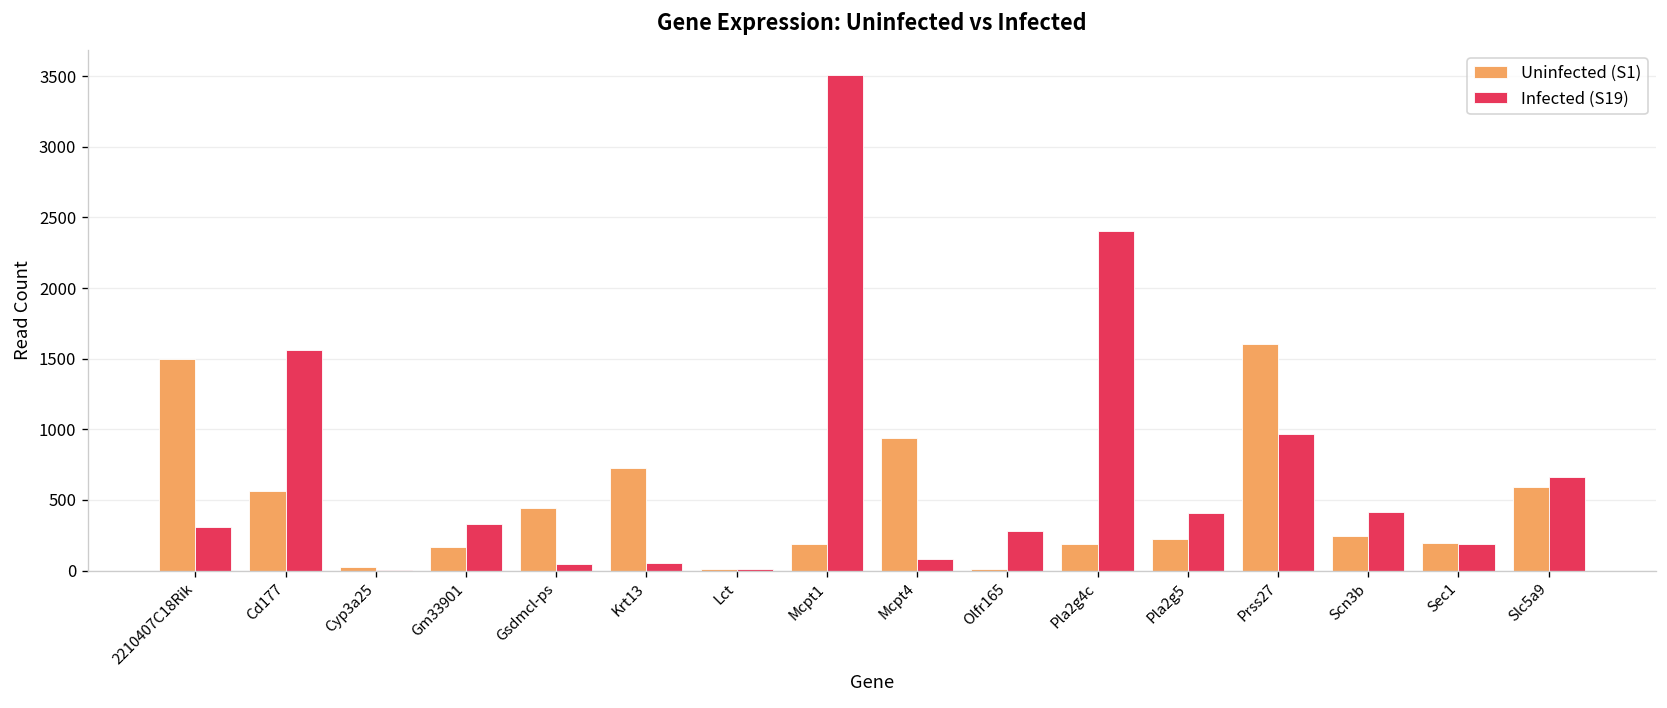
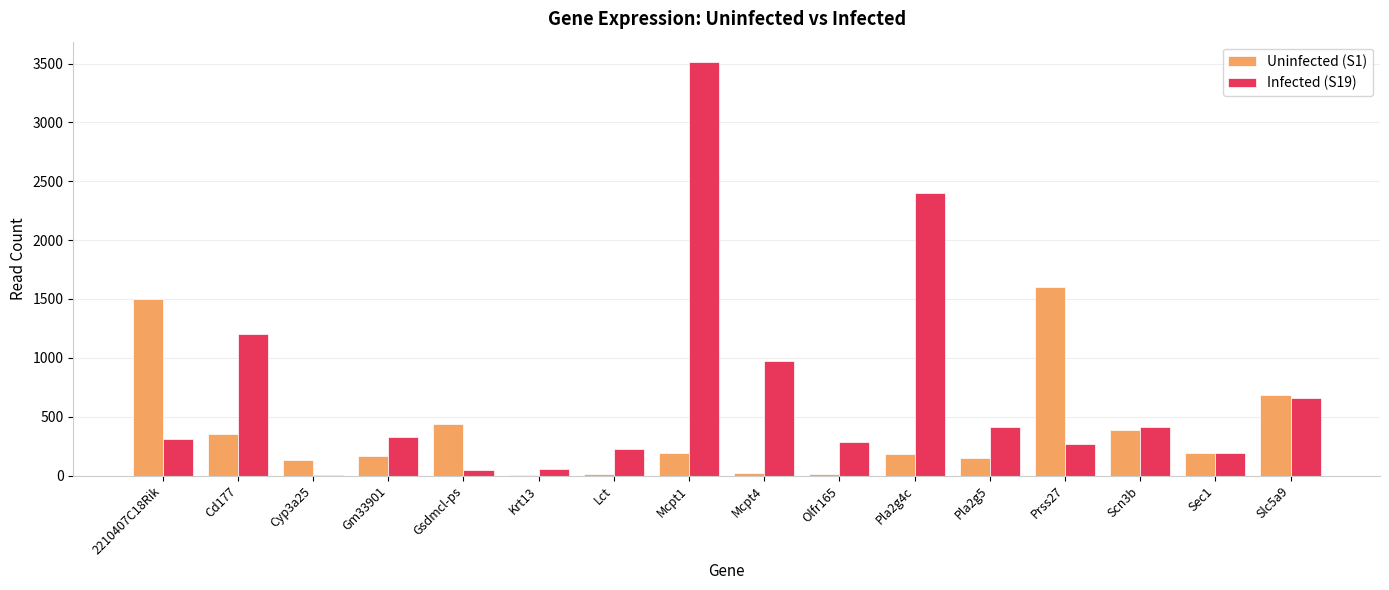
  {
    "Uninfected (S1)": {
      "2210407C18Rik": 1500,
-     "Cd177": 560,
-     "Cyp3a25": 20,
+     "Cd177": 350,
+     "Cyp3a25": 130,
      "Gm33901": 160,
      "Gsdmcl-ps": 440,
-     "Krt13": 720,
+     "Krt13": 0,
      "Mcpt1": 190,
-     "Mcpt4": 940,
+     "Mcpt4": 20,
      "Pla2g4c": 190,
-     "Pla2g5": 220,
+     "Pla2g5": 150,
      "Prss27": 1600,
-     "Scn3b": 240,
+     "Scn3b": 390,
      "Sec1": 190,
-     "Slc5a9": 590
+     "Slc5a9": 680
    },
    "Infected (S19)": {
      "2210407C18Rik": 310,
-     "Cd177": 1560,
+     "Cd177": 1200,
      "Gm33901": 330,
      "Gsdmcl-ps": 50,
      "Krt13": 50,
-     "Lct": 10,
+     "Lct": 230,
      "Mcpt1": 3510,
-     "Mcpt4": 80,
+     "Mcpt4": 980,
      "Olfr165": 280,
      "Pla2g4c": 2400,
      "Pla2g5": 410,
-     "Prss27": 960,
+     "Prss27": 260,
      "Scn3b": 410,
      "Sec1": 190,
      "Slc5a9": 660
    }
  }
